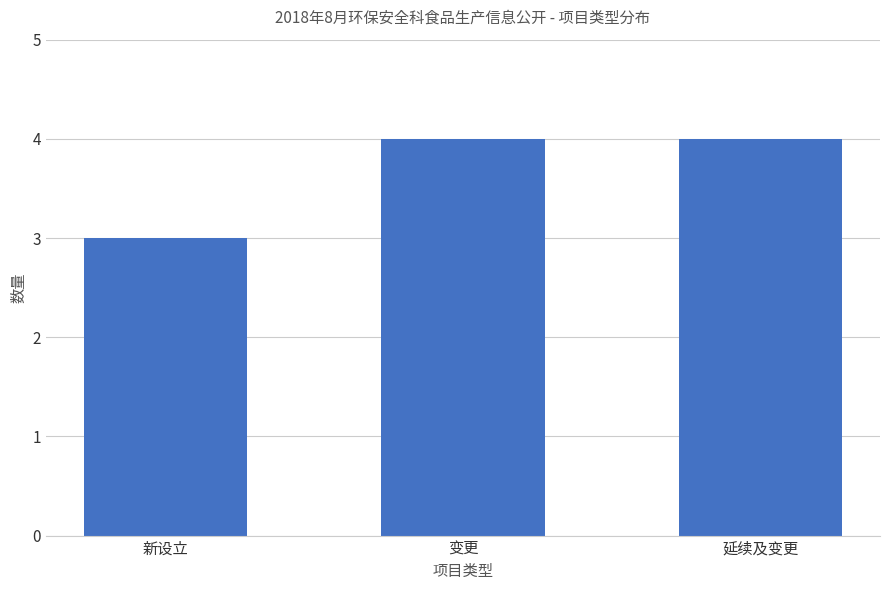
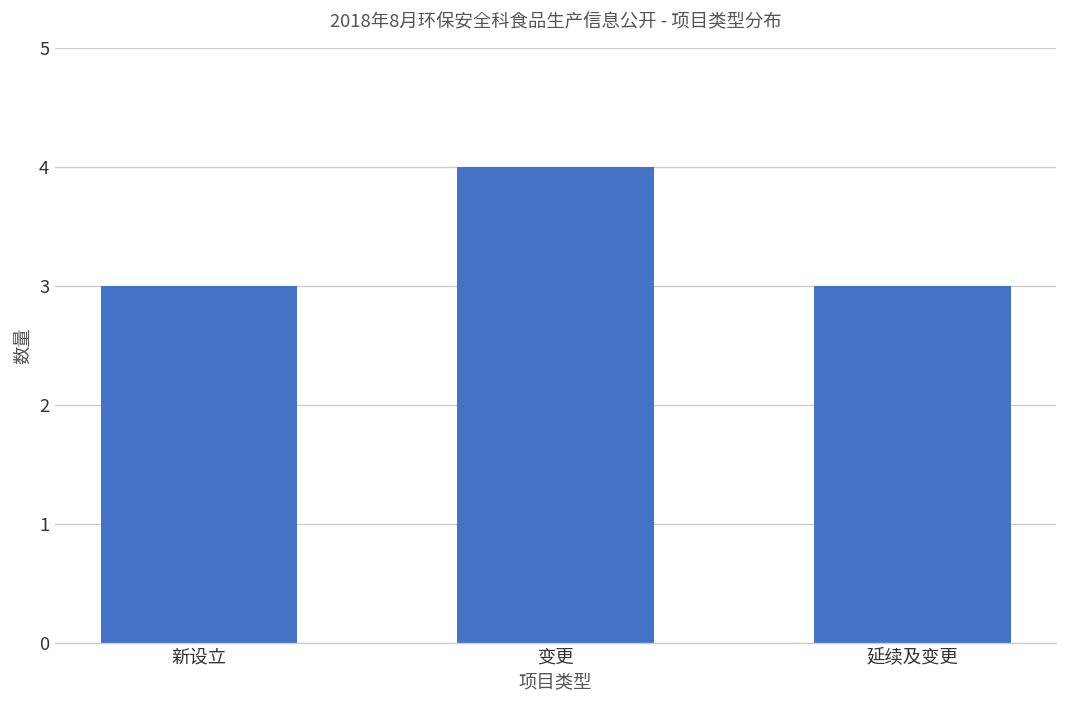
  {
    "新设立": 3,
    "变更": 4,
-   "延续及变更": 4
+   "延续及变更": 3
  }
